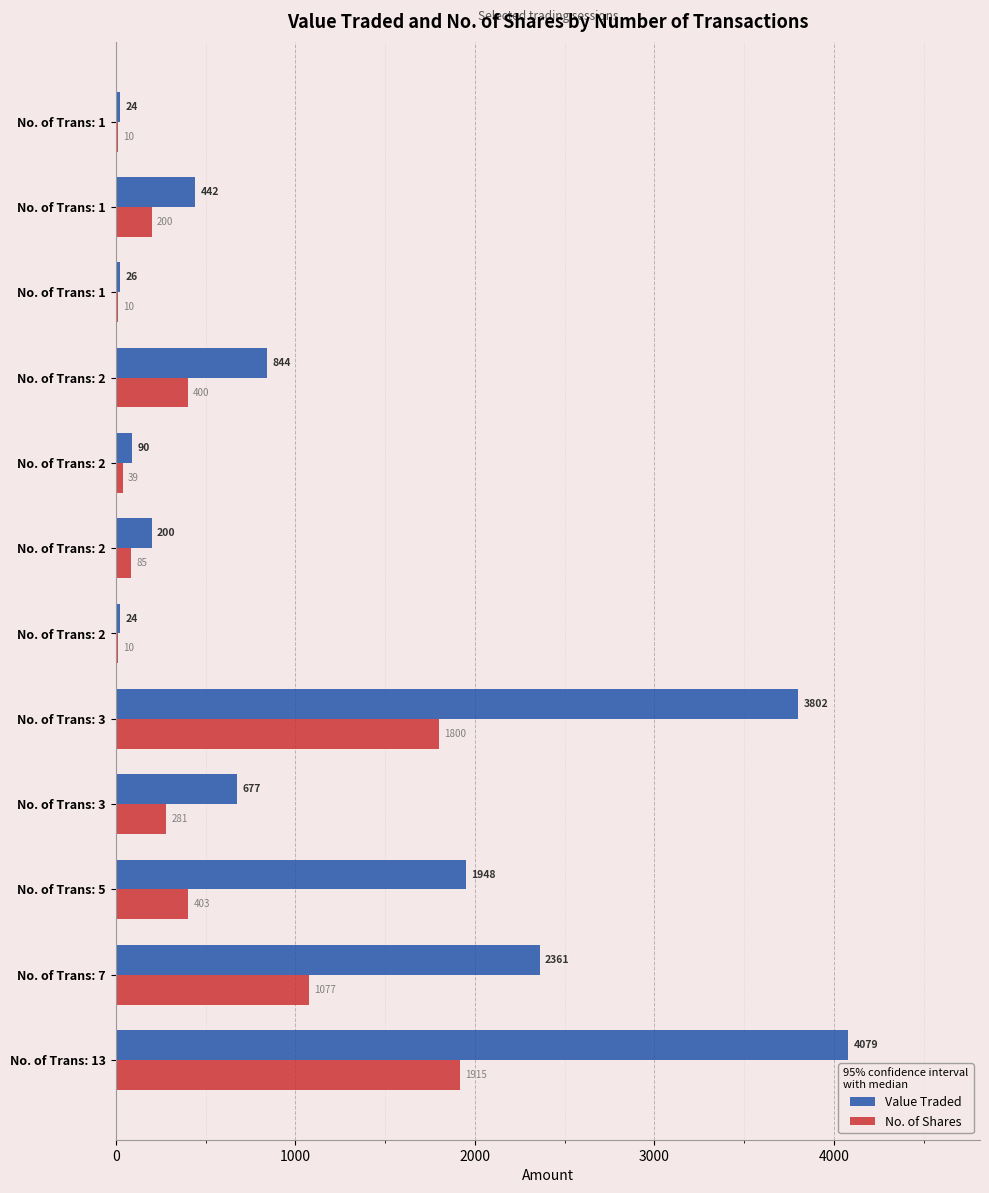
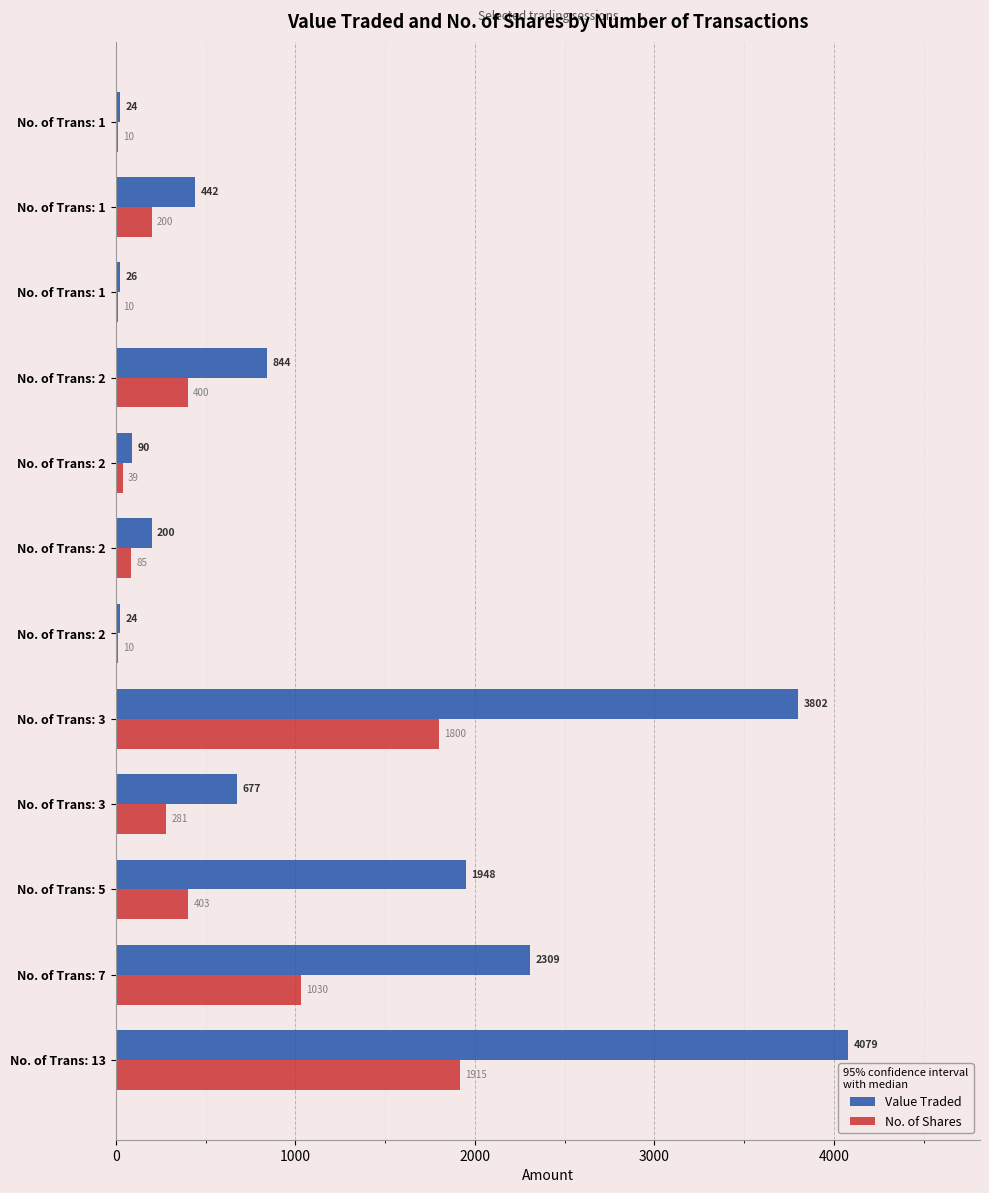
  {
    "Value Traded": {
      "No. of Trans: 5": 1948,
-     "No. of Trans: 7": 2361,
+     "No. of Trans: 7": 2309,
      "No. of Trans: 13": 4079
    },
    "No. of Shares": {
      "No. of Trans: 5": 403,
-     "No. of Trans: 7": 1077,
+     "No. of Trans: 7": 1030,
      "No. of Trans: 13": 1915
    }
  }
